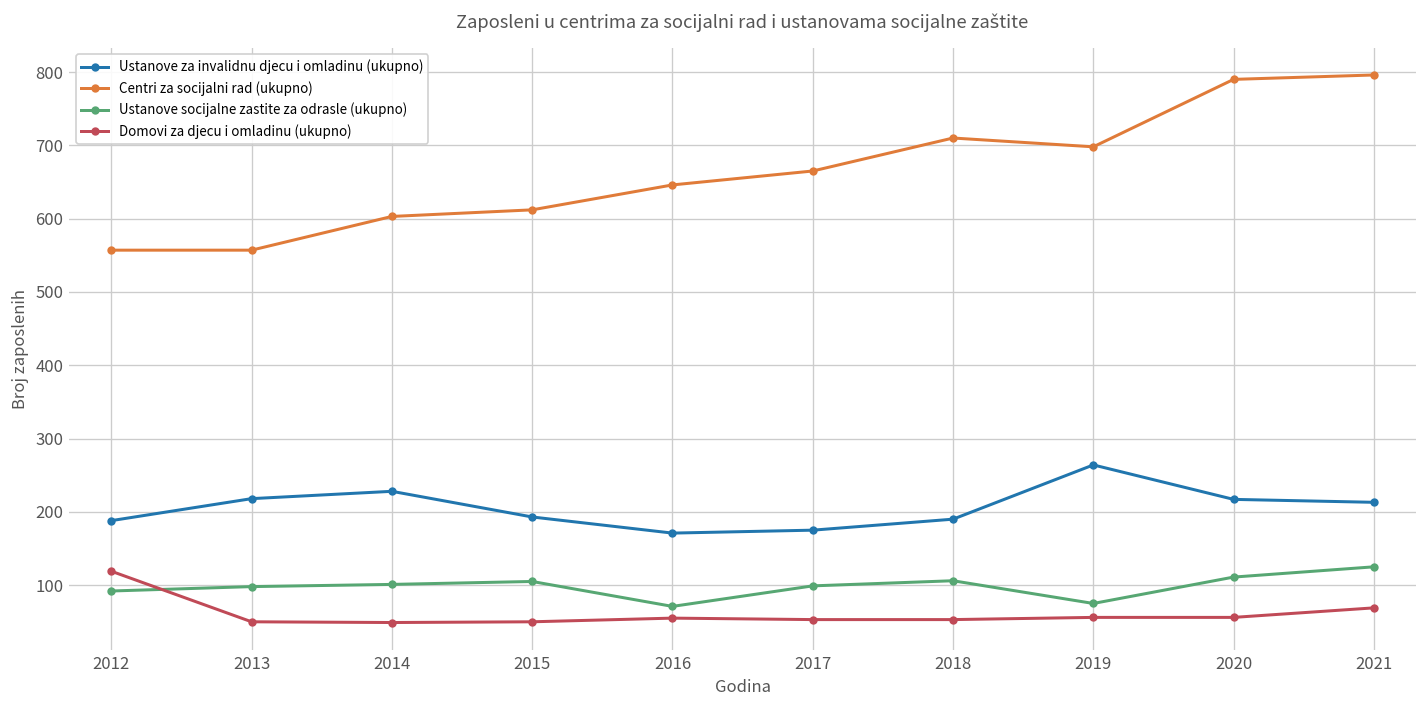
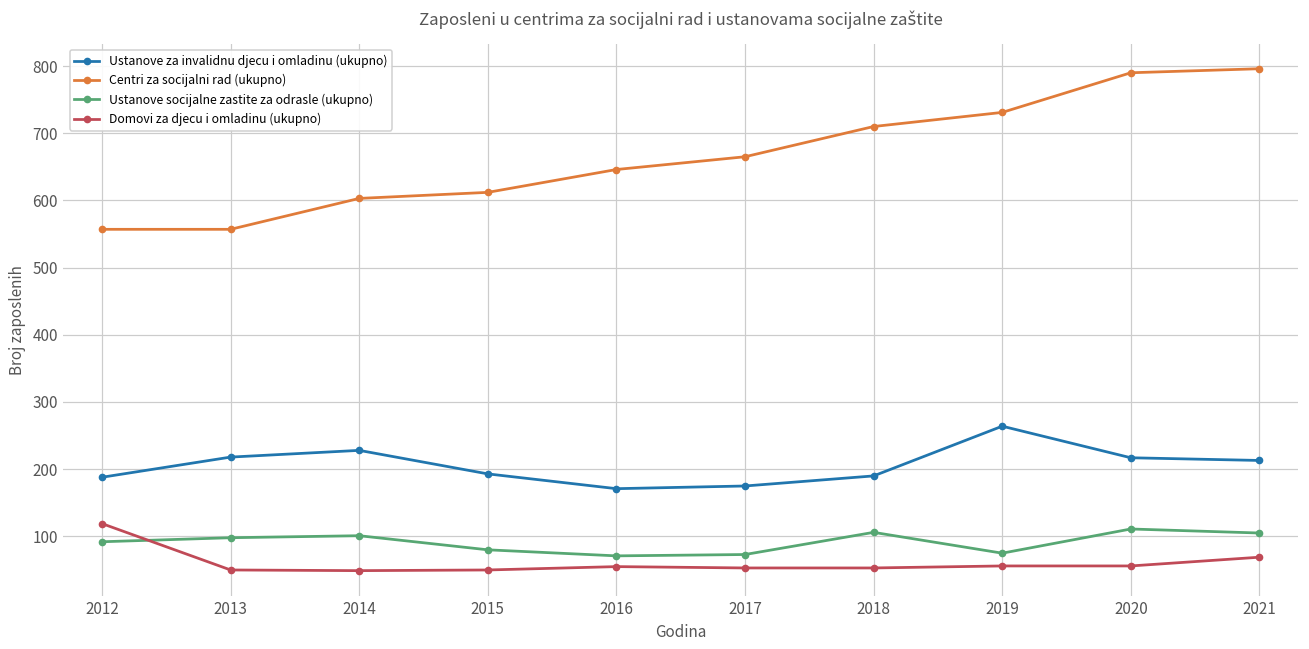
  {
    "Ustanove za invalidnu djecu i omladinu (ukupno)": {
      "2012": 190,
      "2013": 220,
      "2014": 230,
      "2015": 190,
      "2016": 170,
      "2017": 180,
      "2018": 190,
      "2019": 260,
      "2020": 220,
      "2021": 210
    },
    "Centri za socijalni rad (ukupno)": {
      "2012": 560,
      "2013": 560,
      "2014": 600,
      "2015": 610,
      "2016": 650,
      "2017": 670,
      "2018": 710,
-     "2019": 700,
+     "2019": 730,
      "2020": 790,
      "2021": 800
    },
    "Ustanove socijalne zastite za odrasle (ukupno)": {
      "2012": 90,
      "2013": 100,
      "2014": 100,
-     "2015": 110,
+     "2015": 80,
      "2016": 70,
-     "2017": 100,
+     "2017": 70,
      "2018": 110,
      "2019": 80,
      "2020": 110,
-     "2021": 130
+     "2021": 110
    },
    "Domovi za djecu i omladinu (ukupno)": {
      "2012": 120,
      "2013": 50,
      "2014": 50,
      "2015": 50,
      "2016": 60,
      "2017": 50,
      "2018": 50,
      "2019": 60,
      "2020": 60,
      "2021": 70
    }
  }
